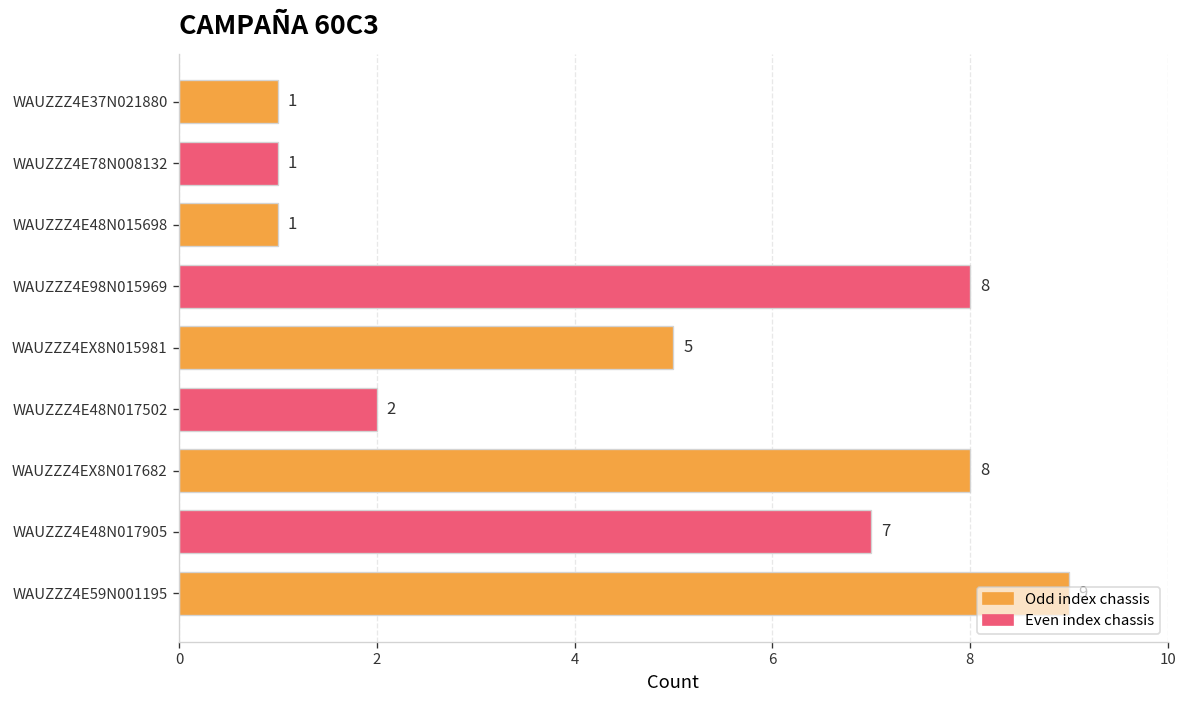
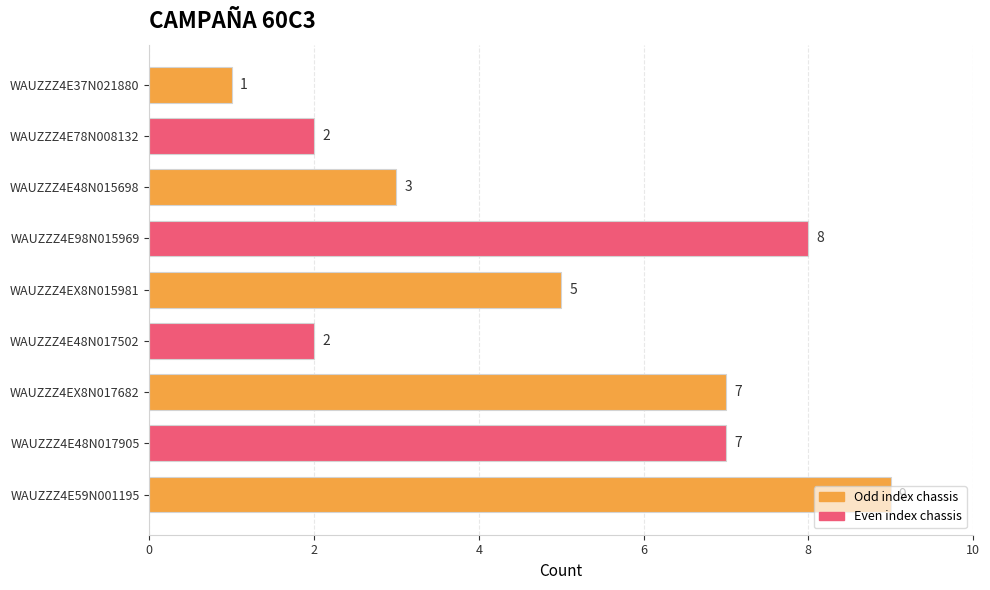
  {
    "WAUZZZ4E37N021880": 1,
-   "WAUZZZ4E78N008132": 1,
-   "WAUZZZ4E48N015698": 1,
+   "WAUZZZ4E78N008132": 2,
+   "WAUZZZ4E48N015698": 3,
    "WAUZZZ4E98N015969": 8,
    "WAUZZZ4EX8N015981": 5,
    "WAUZZZ4E48N017502": 2,
-   "WAUZZZ4EX8N017682": 8,
+   "WAUZZZ4EX8N017682": 7,
    "WAUZZZ4E48N017905": 7
  }
